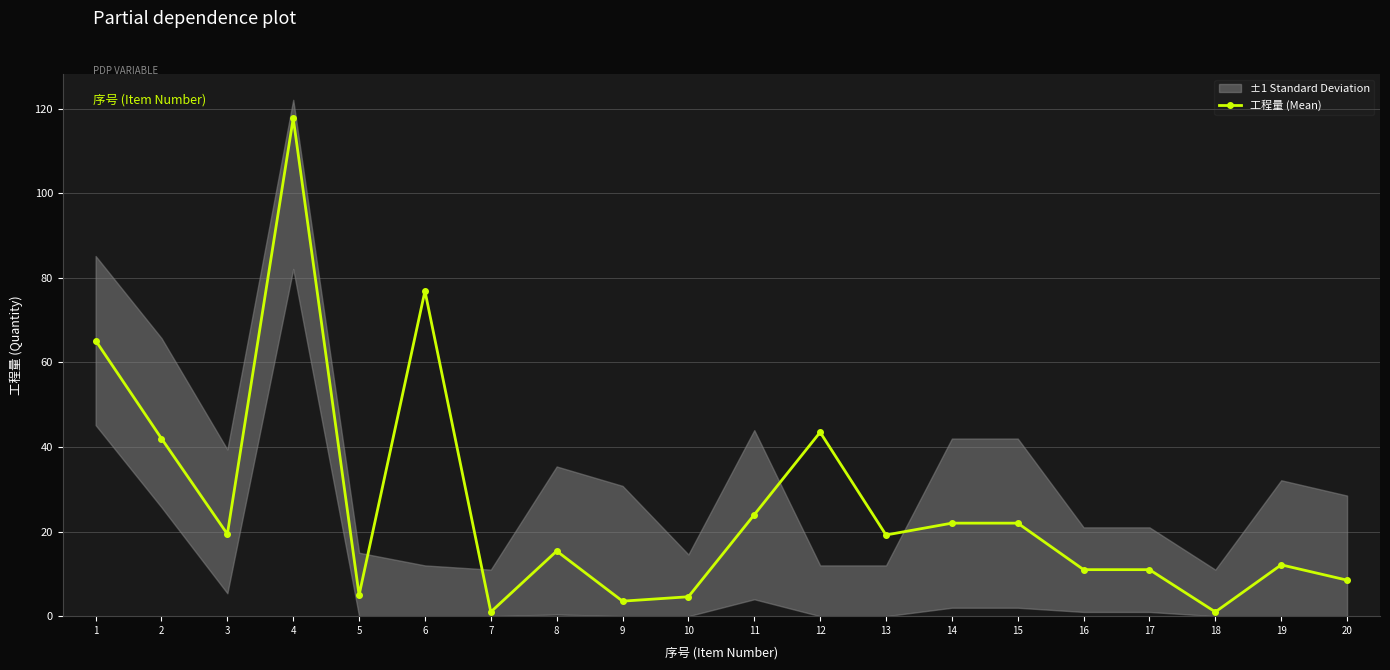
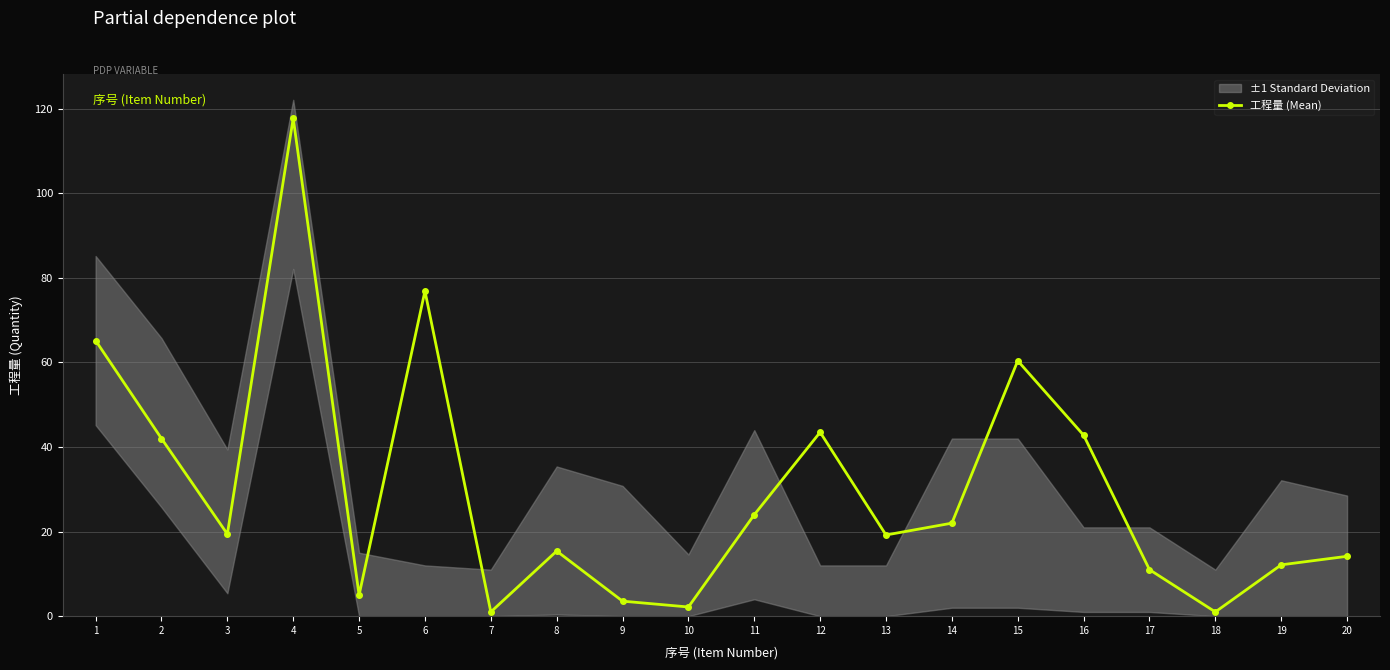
  {
    "工程量 (Mean)": {
      "1": 65,
      "2": 42,
      "3": 19,
      "4": 118,
      "5": 5,
      "6": 77,
      "7": 1,
      "8": 15,
      "9": 4,
-     "10": 5,
+     "10": 2,
      "11": 24,
      "12": 44,
      "13": 19,
      "14": 22,
-     "15": 22,
-     "16": 11,
+     "15": 60,
+     "16": 43,
      "17": 11,
      "18": 1,
      "19": 12,
-     "20": 9
+     "20": 14
    }
  }
